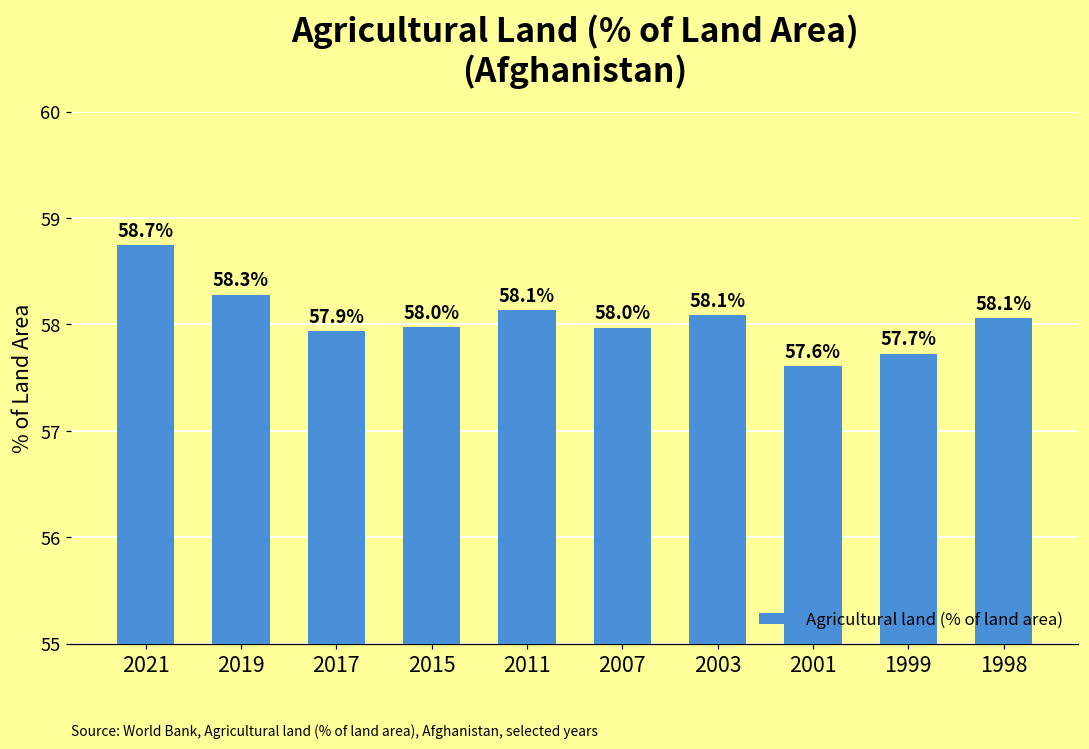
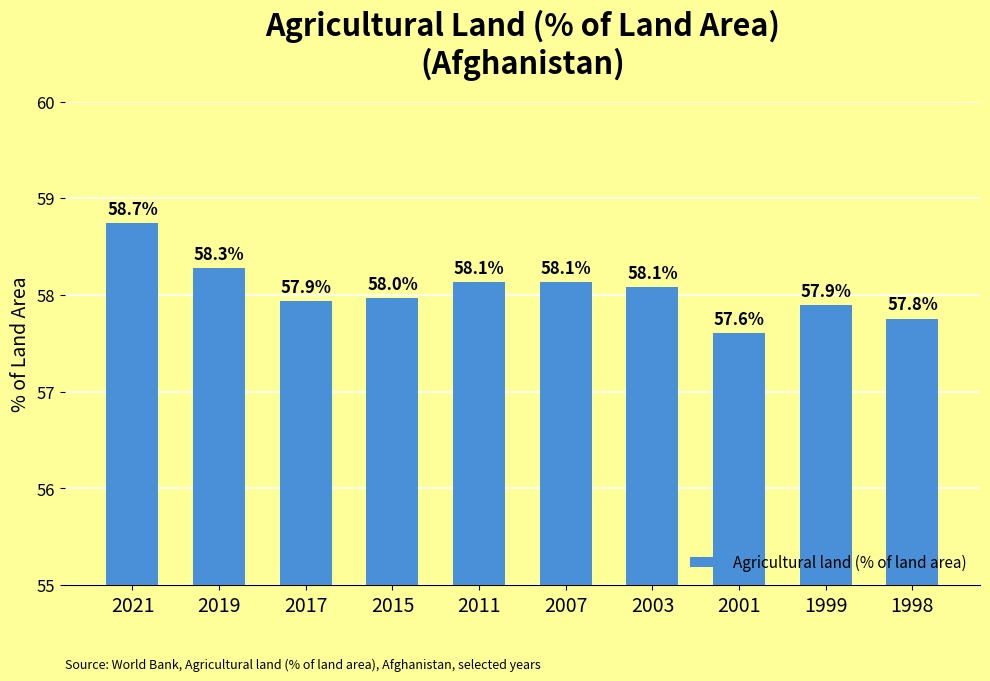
  {
    "2021": "58.7%",
    "2019": "58.3%",
    "2017": "57.9%",
    "2015": "58.0%",
    "2011": "58.1%",
-   "2007": "58.0%",
+   "2007": "58.1%",
    "2003": "58.1%",
    "2001": "57.6%",
-   "1999": "57.7%",
-   "1998": "58.1%"
+   "1999": "57.9%",
+   "1998": "57.8%"
  }
